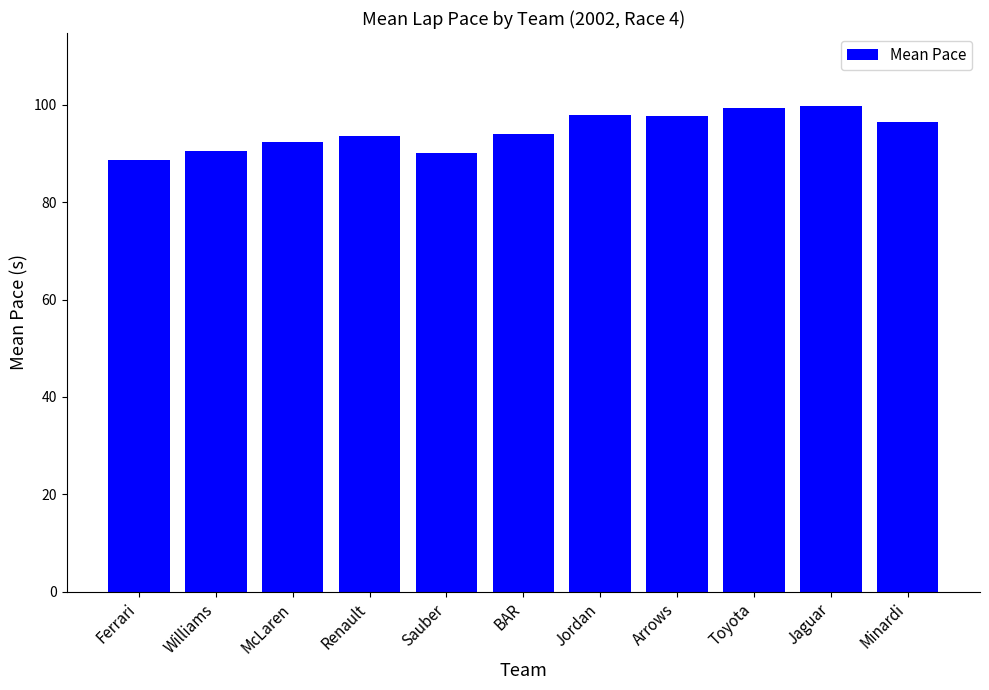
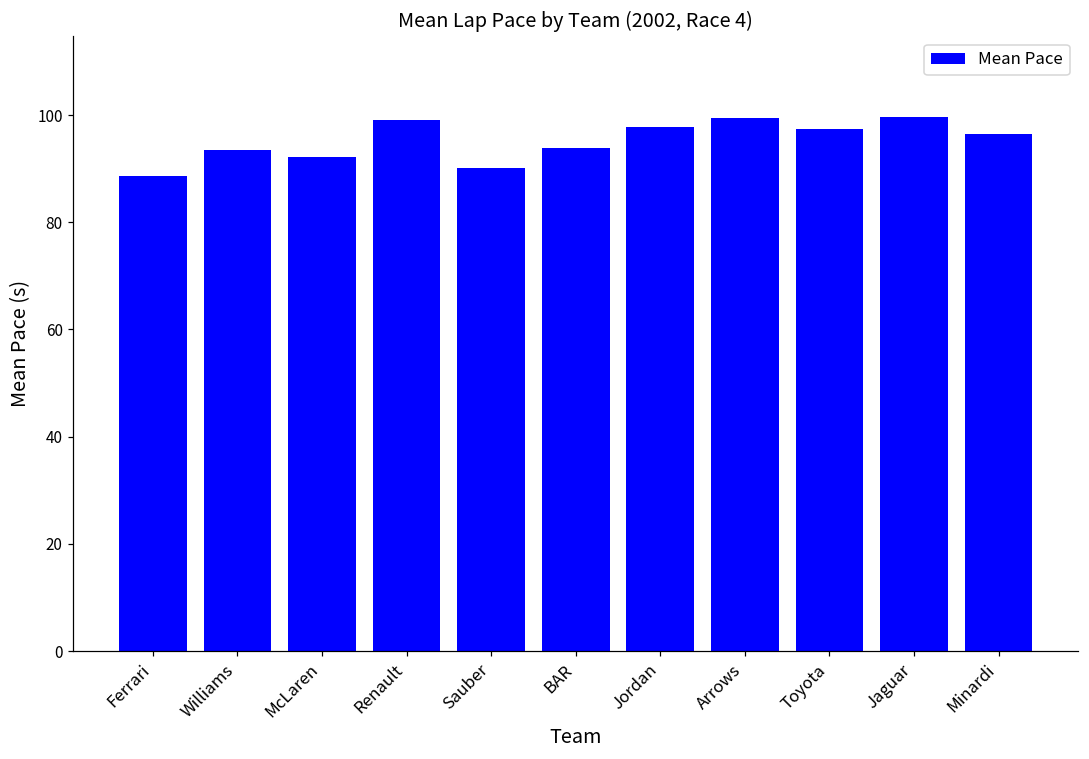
  {
    "Ferrari": 89,
-   "Williams": 90,
+   "Williams": 94,
    "McLaren": 92,
-   "Renault": 94,
+   "Renault": 99,
    "Sauber": 90,
    "BAR": 94,
    "Jordan": 98,
-   "Arrows": 98,
-   "Toyota": 99,
+   "Arrows": 100,
+   "Toyota": 97,
    "Jaguar": 100,
    "Minardi": 97
  }
